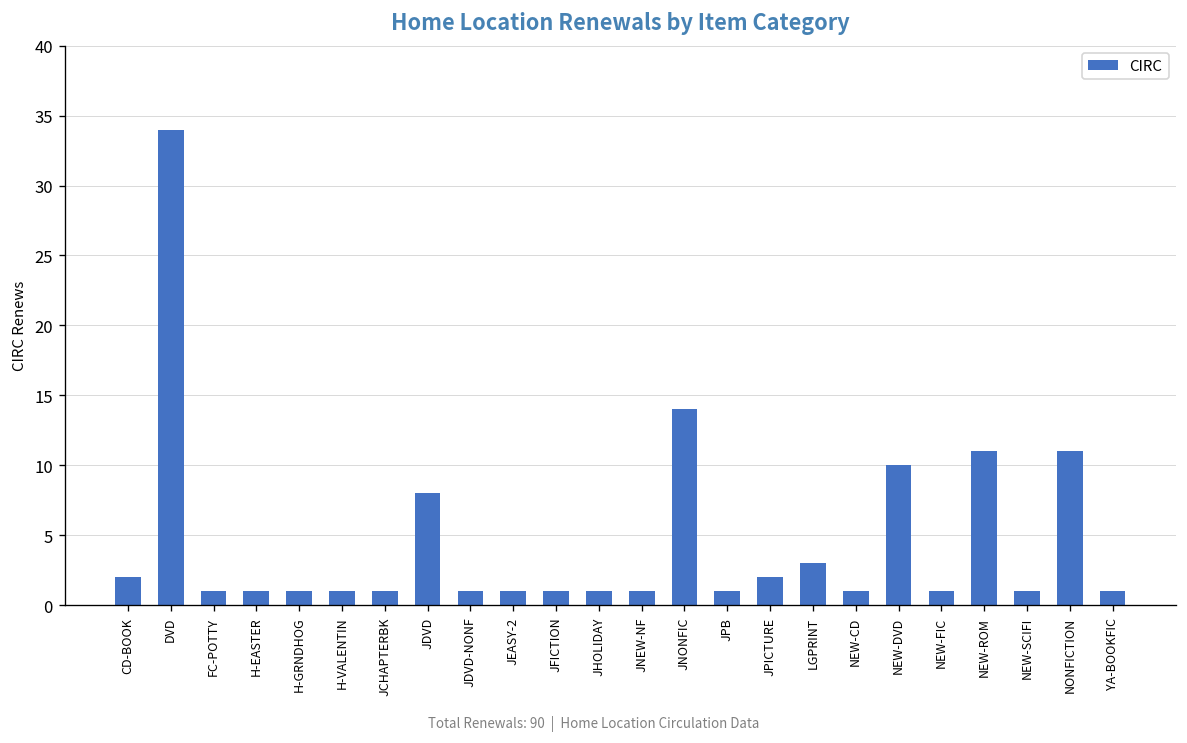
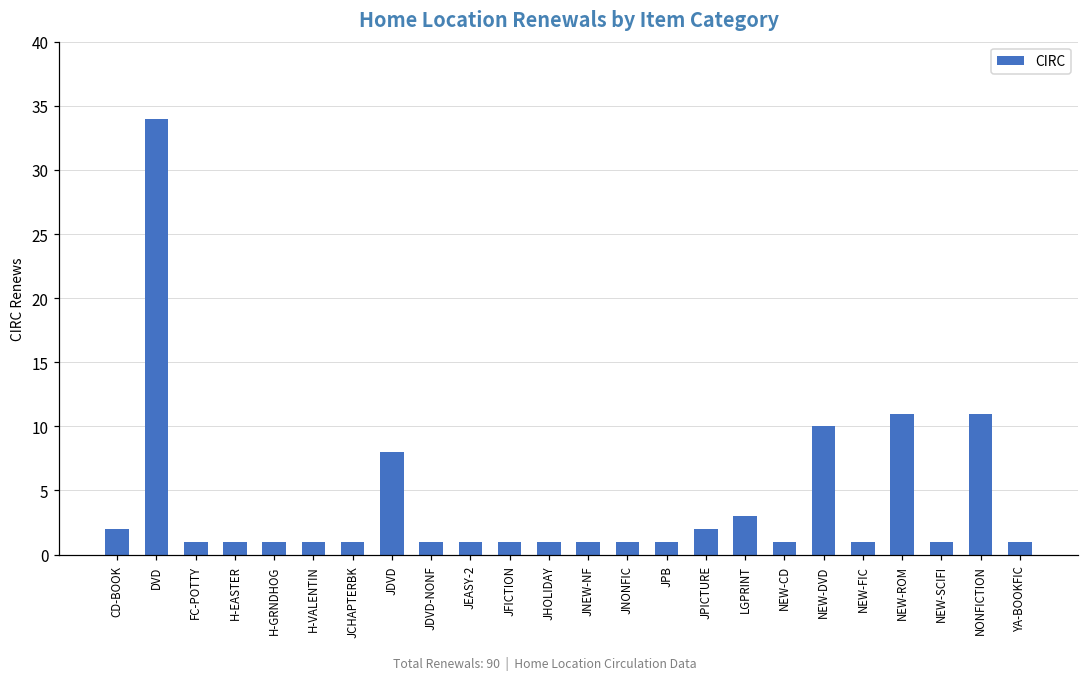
  {
    "CD-BOOK": 2,
    "DVD": 34,
    "FC-POTTY": 1,
    "H-EASTER": 1,
    "H-GRNDHOG": 1,
    "H-VALENTIN": 1,
    "JCHAPTERBK": 1,
    "JDVD": 8,
    "JDVD-NONF": 1,
    "JEASY-2": 1,
    "JFICTION": 1,
    "JHOLIDAY": 1,
    "JNEW-NF": 1,
-   "JNONFIC": 14,
+   "JNONFIC": 1,
    "JPB": 1,
    "JPICTURE": 2,
    "LGPRINT": 3,
    "NEW-CD": 1,
    "NEW-DVD": 10,
    "NEW-FIC": 1,
    "NEW-ROM": 11,
    "NEW-SCIFI": 1,
    "NONFICTION": 11,
    "YA-BOOKFIC": 1
  }
